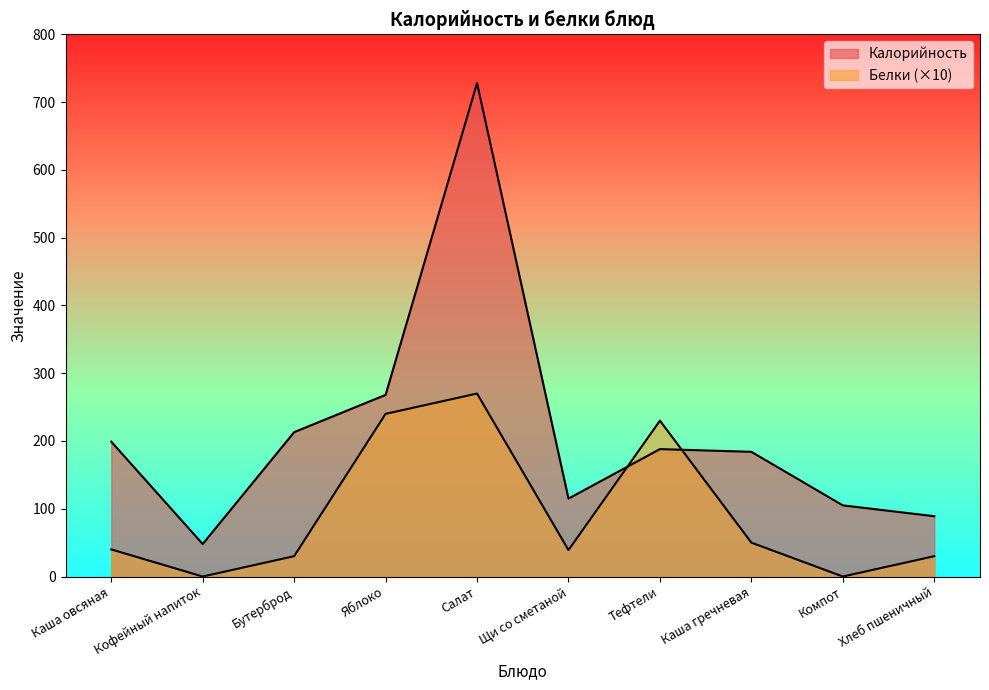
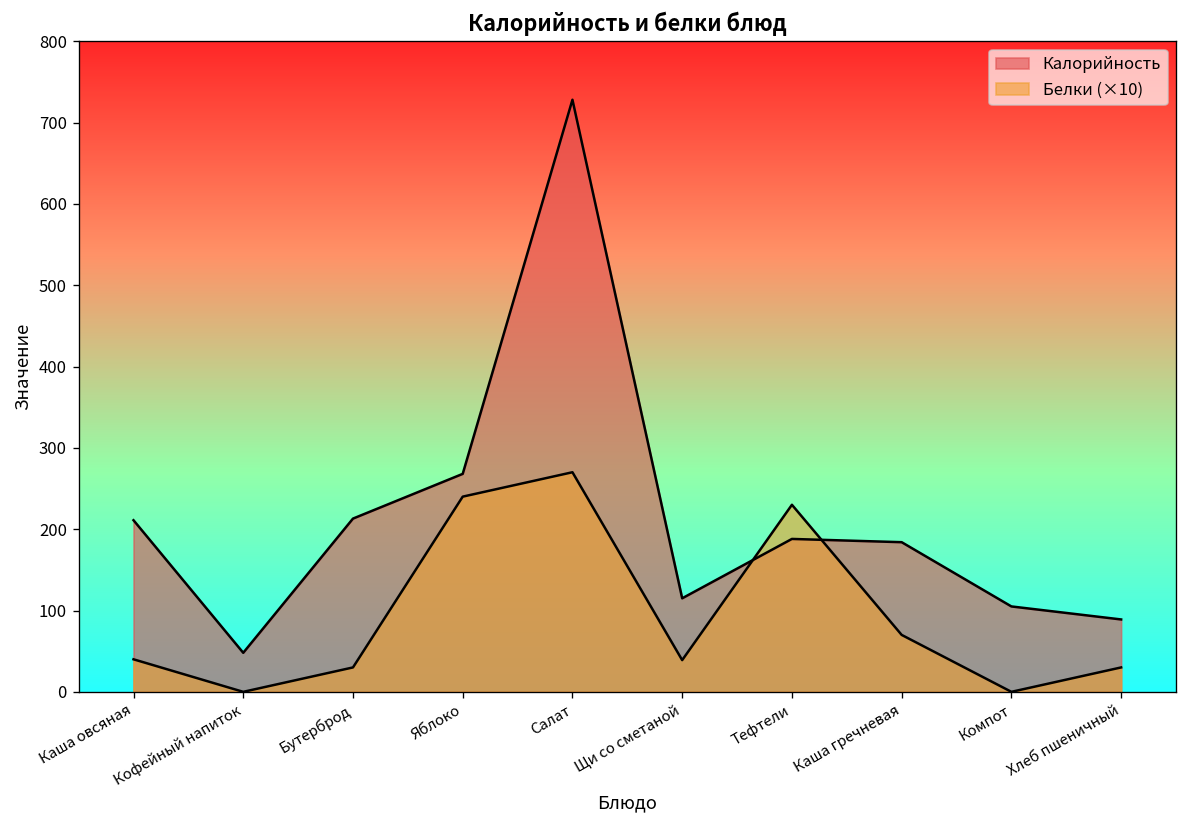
  {
    "Калорийность": {
-     "Каша овсяная": 200,
+     "Каша овсяная": 210,
      "Кофейный напиток": 50,
      "Бутерброд": 210,
      "Яблоко": 270,
      "Салат": 730,
      "Щи со сметаной": 120,
      "Тефтели": 190,
      "Каша гречневая": 180,
      "Компот": 110,
      "Хлеб пшеничный": 90
    },
    "Белки (×10)": {
      "Каша овсяная": 40,
      "Кофейный напиток": 0,
      "Бутерброд": 30,
      "Яблоко": 240,
      "Салат": 270,
      "Щи со сметаной": 40,
      "Тефтели": 230,
-     "Каша гречневая": 50,
+     "Каша гречневая": 70,
      "Компот": 0,
      "Хлеб пшеничный": 30
    }
  }
